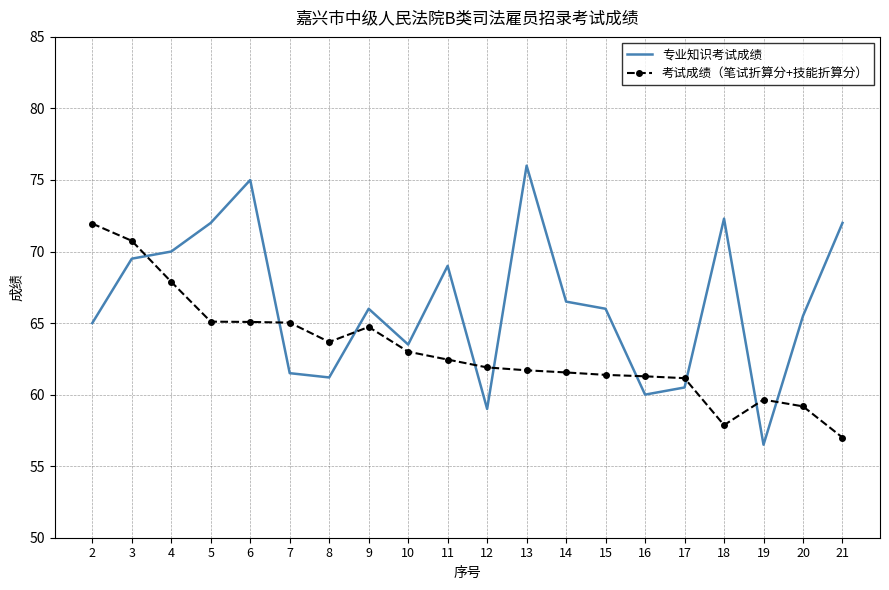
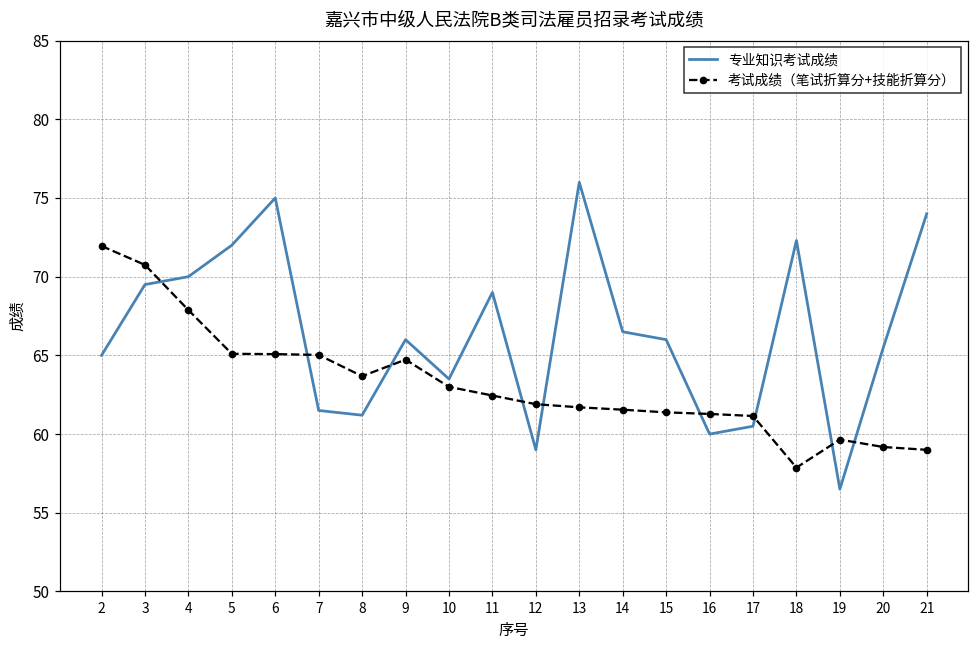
  {
    "专业知识考试成绩": {
      "2": 65,
      "3": 69.5,
      "4": 70,
      "5": 72,
      "6": 75,
      "7": 61.5,
      "8": 61.2,
      "9": 66,
      "10": 63.5,
      "11": 69,
      "12": 59,
      "13": 76,
      "14": 66.5,
      "15": 66,
      "16": 60,
      "17": 60.5,
      "18": 72.3,
      "19": 56.5,
      "20": 65.5,
-     "21": 72
+     "21": 74
    },
    "考试成绩（笔试折算分+技能折算分）": {
      "2": 72,
      "3": 70.8,
      "4": 68,
      "5": 65,
      "6": 65,
      "7": 65,
      "8": 63.7,
      "9": 64.7,
      "10": 63,
      "11": 62.5,
      "12": 62,
      "13": 61.7,
      "14": 61.6,
      "15": 61.4,
      "16": 61.3,
      "17": 61,
      "18": 58,
      "19": 59.7,
      "20": 59.2,
-     "21": 57
+     "21": 59
    }
  }
